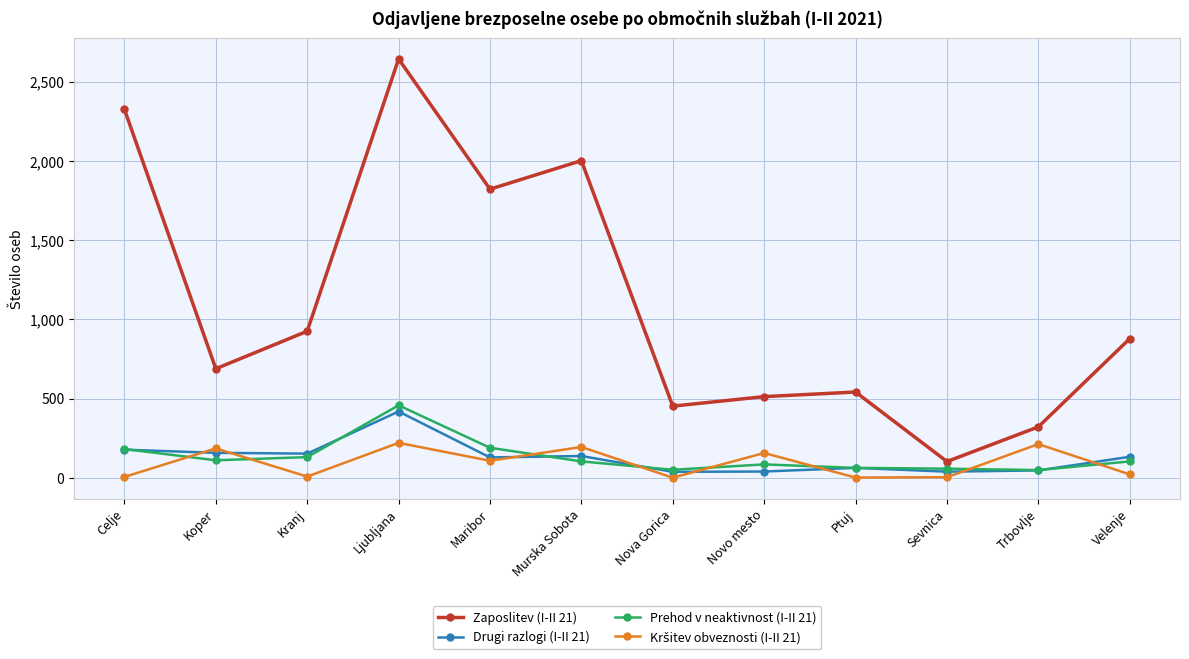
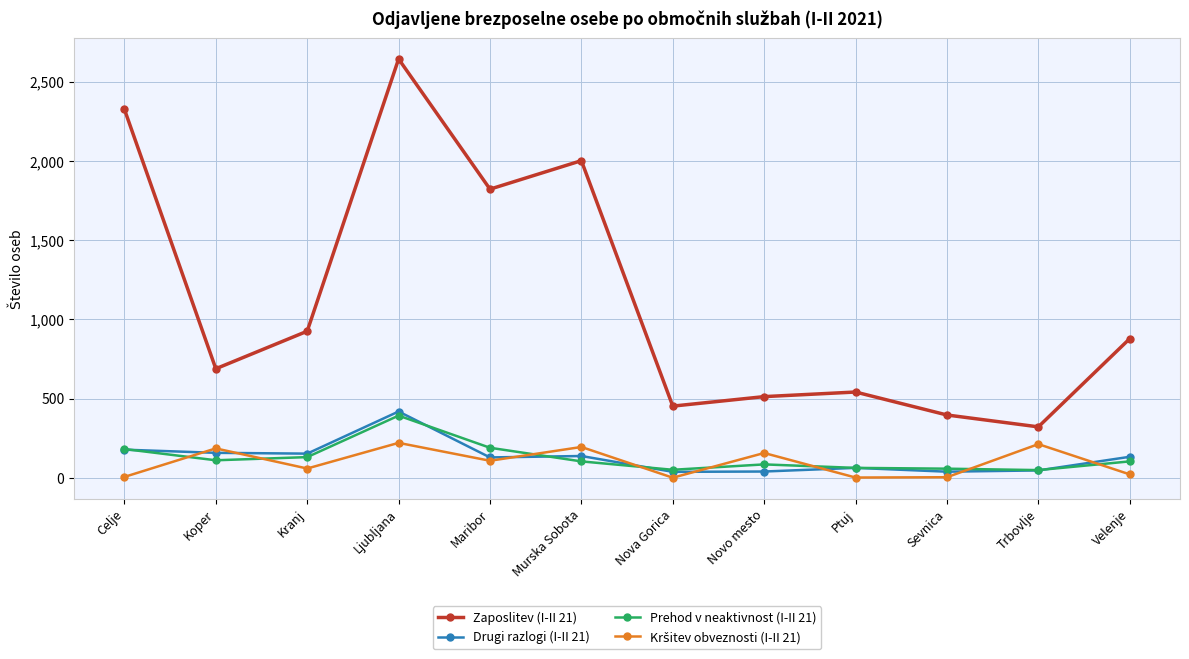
  {
    "Zaposlitev (I-II 21)": {
      "Celje": "2,330",
      "Koper": "690",
      "Kranj": "930",
      "Ljubljana": "2,640",
      "Maribor": "1,820",
      "Murska Sobota": "2,000",
      "Nova Gorica": "450",
      "Novo mesto": "510",
      "Ptuj": "540",
-     "Sevnica": "100",
+     "Sevnica": "400",
      "Trbovlje": "320",
      "Velenje": "880"
    },
    "Drugi razlogi (I-II 21)": {
      "Koper": "160",
      "Kranj": "150",
      "Ljubljana": "420",
      "Maribor": "130",
      "Murska Sobota": "140",
      "Novo mesto": "40",
      "Sevnica": "40",
      "Velenje": "130"
    },
    "Prehod v neaktivnost (I-II 21)": {
      "Koper": "110",
      "Kranj": "130",
-     "Ljubljana": "460",
+     "Ljubljana": "390",
      "Maribor": "190",
      "Murska Sobota": "100",
      "Novo mesto": "80",
      "Sevnica": "60",
      "Velenje": "100"
    },
    "Kršitev obveznosti (I-II 21)": {
      "Celje": "10",
      "Koper": "190",
-     "Kranj": "10",
+     "Kranj": "60",
      "Ljubljana": "220",
      "Maribor": "110",
      "Murska Sobota": "190",
      "Nova Gorica": "0",
      "Novo mesto": "160",
      "Ptuj": "0",
      "Sevnica": "0",
      "Trbovlje": "210",
      "Velenje": "20"
    }
  }
